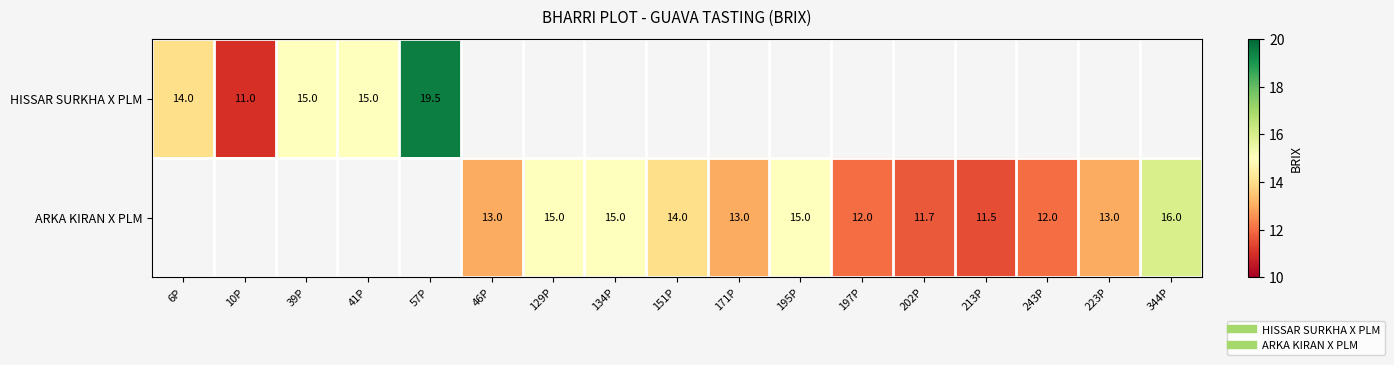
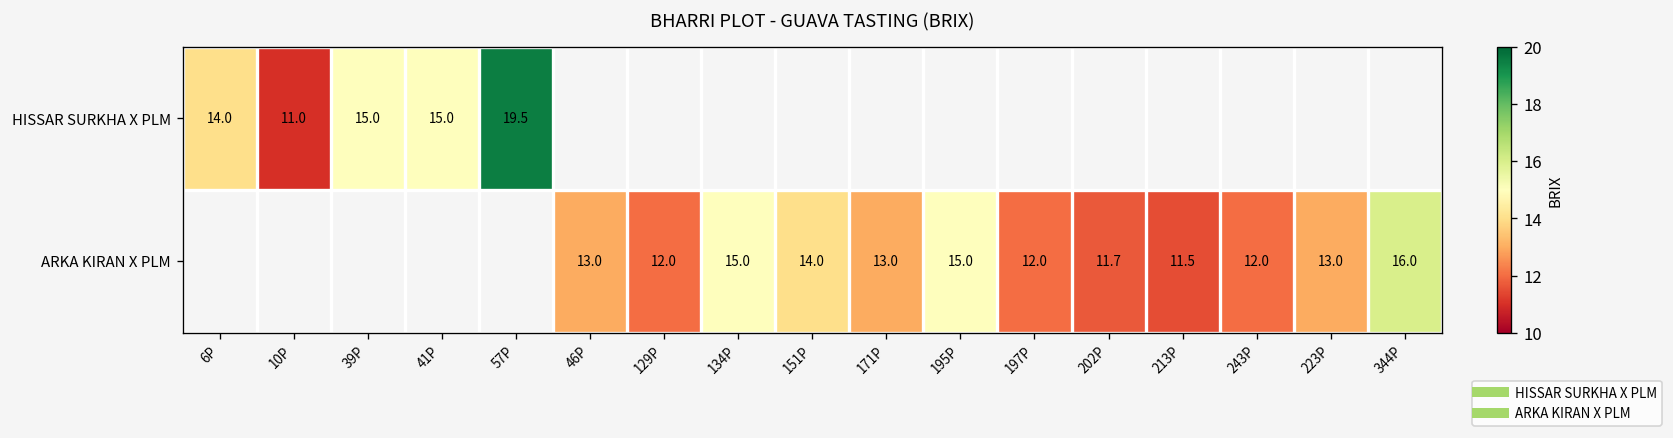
  {
    "HISSAR SURKHA X PLM": {
      "6P": 14.0,
      "10P": 11.0,
      "39P": 15.0,
      "41P": 15.0,
      "57P": 19.5
    },
    "ARKA KIRAN X PLM": {
      "46P": 13.0,
-     "129P": 15.0,
+     "129P": 12.0,
      "134P": 15.0,
      "151P": 14.0,
      "171P": 13.0,
      "195P": 15.0,
      "197P": 12.0,
      "202P": 11.7,
      "213P": 11.5,
      "243P": 12.0,
      "223P": 13.0,
      "344P": 16.0
    }
  }
